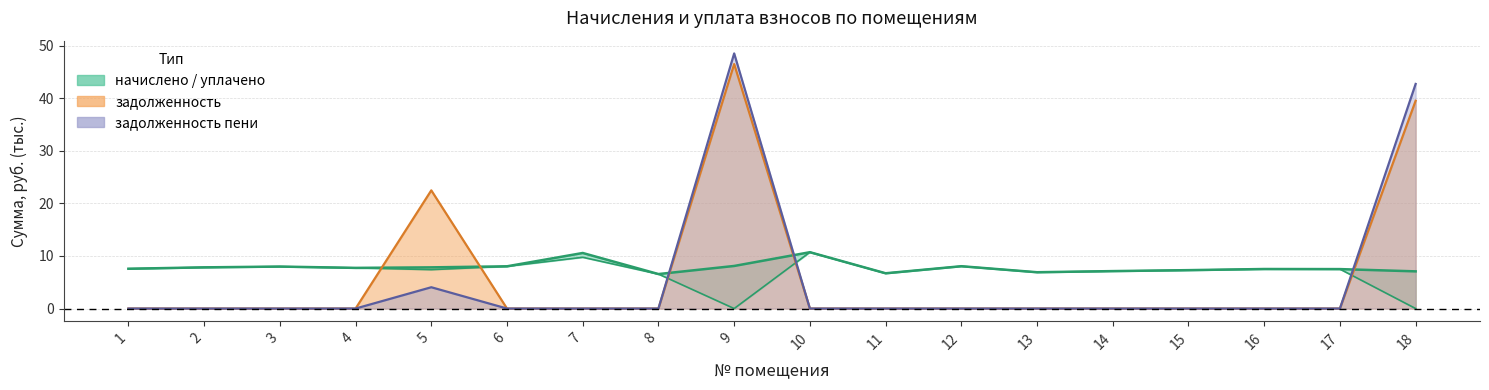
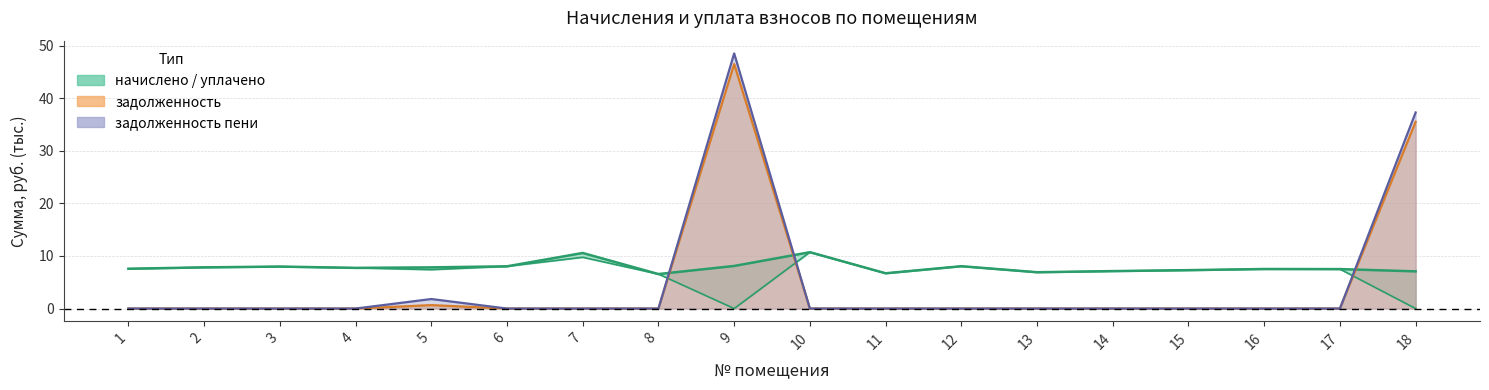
  {
    "задолженность": {
-     "5": 22,
+     "5": 1,
      "9": 46,
-     "18": 40
+     "18": 36
    },
    "задолженность пени": {
-     "5": 4,
+     "5": 2,
      "9": 49,
-     "18": 43
+     "18": 37
    }
  }
